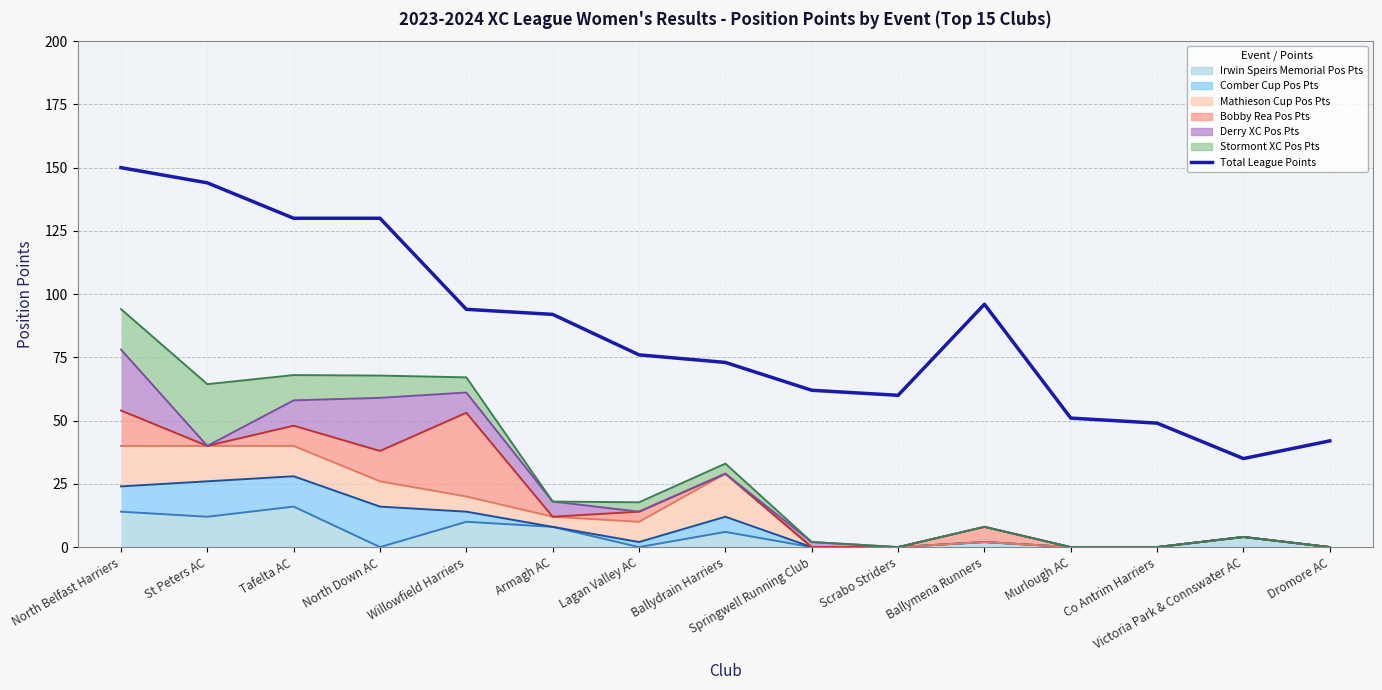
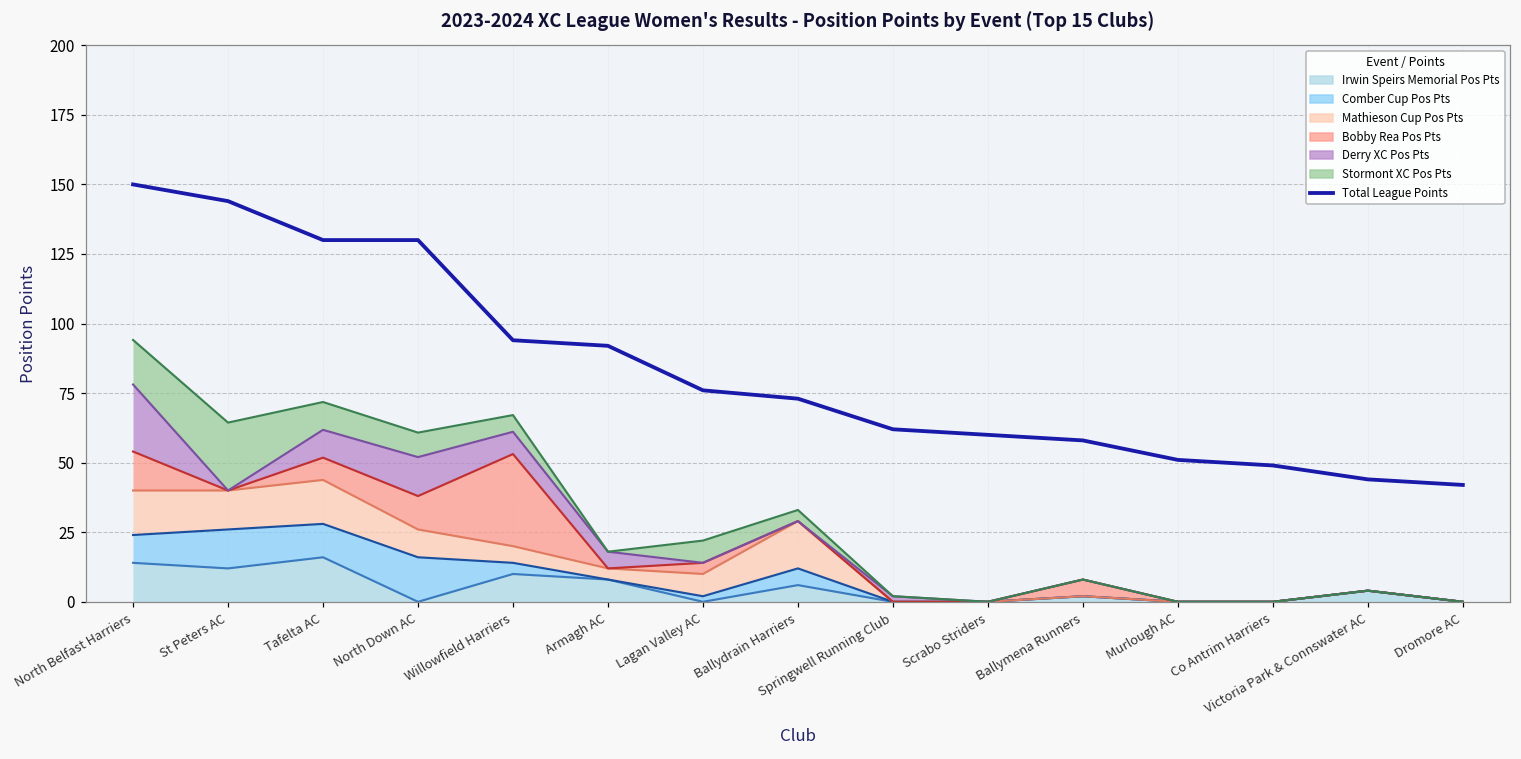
  {
    "Mathieson Cup Pos Pts": {
-     "Tafelta AC": 12
+     "Tafelta AC": 16
    },
    "Bobby Rea Pos Pts": {
      "Tafelta AC": 8
    },
    "Derry XC Pos Pts": {
      "Tafelta AC": 10,
-     "North Down AC": 21
+     "North Down AC": 14
    },
    "Stormont XC Pos Pts": {
      "Tafelta AC": 10,
      "North Down AC": 9,
-     "Lagan Valley AC": 4
+     "Lagan Valley AC": 8
    },
    "Total League Points": {
      "North Belfast Harriers": 150,
      "St Peters AC": 144,
      "Tafelta AC": 130,
      "North Down AC": 130,
      "Willowfield Harriers": 94,
      "Armagh AC": 92,
      "Lagan Valley AC": 76,
      "Ballydrain Harriers": 73,
      "Springwell Running Club": 62,
      "Scrabo Striders": 60,
-     "Ballymena Runners": 96,
+     "Ballymena Runners": 58,
      "Murlough AC": 51,
      "Co Antrim Harriers": 49,
-     "Victoria Park & Connswater AC": 35,
+     "Victoria Park & Connswater AC": 44,
      "Dromore AC": 42
    }
  }
